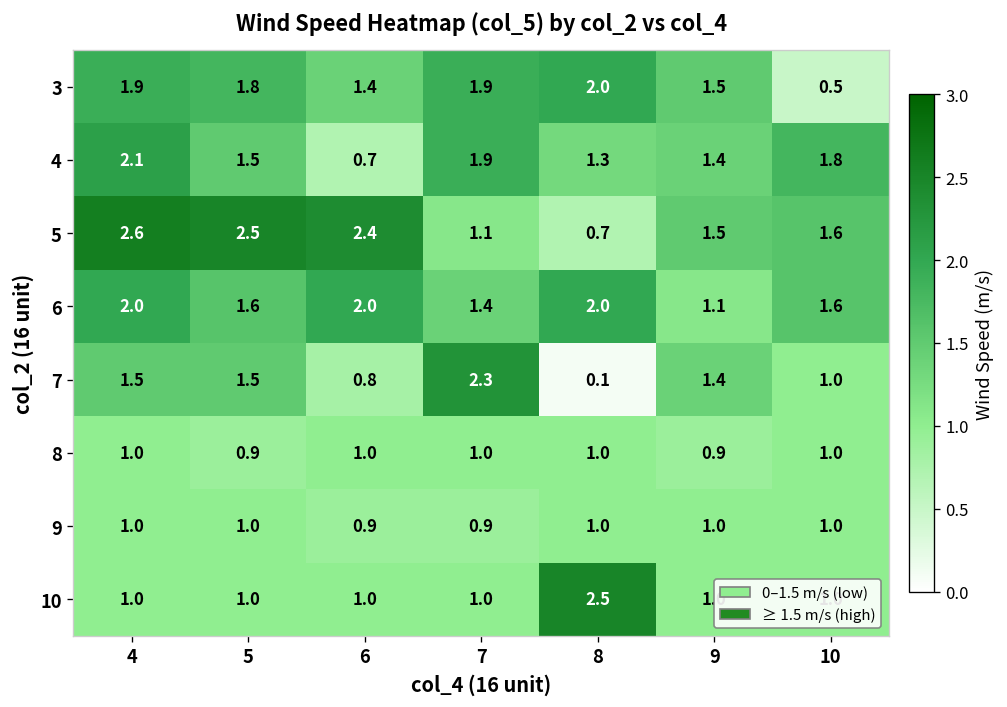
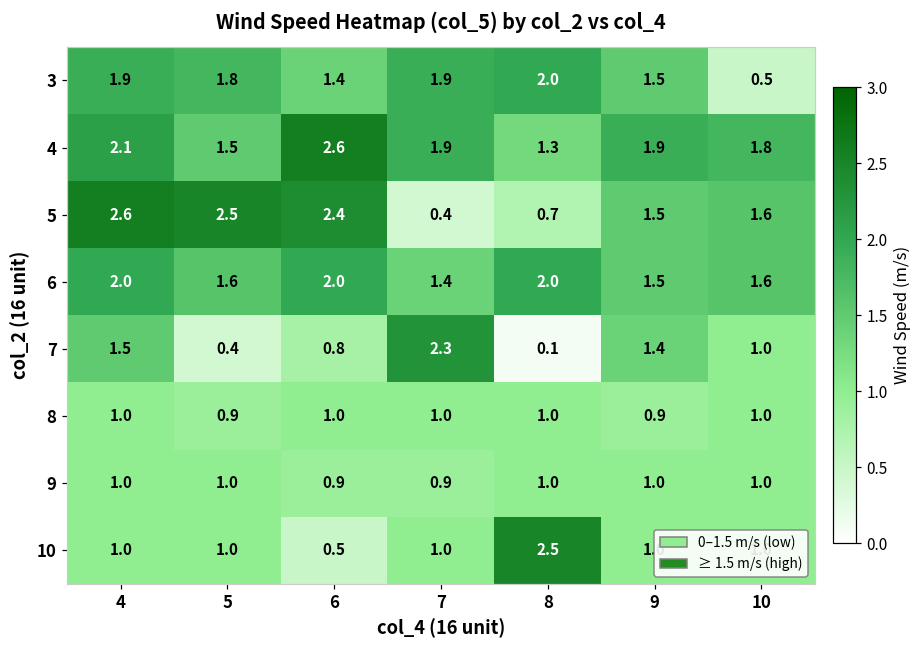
  {
    "3": {
      "4": 1.9,
      "5": 1.8,
      "6": 1.4,
      "7": 1.9,
      "8": 2.0,
      "9": 1.5,
      "10": 0.5
    },
    "4": {
      "4": 2.1,
      "5": 1.5,
-     "6": 0.7,
+     "6": 2.6,
      "7": 1.9,
      "8": 1.3,
-     "9": 1.4,
+     "9": 1.9,
      "10": 1.8
    },
    "5": {
      "4": 2.6,
      "5": 2.5,
      "6": 2.4,
-     "7": 1.1,
+     "7": 0.4,
      "8": 0.7,
      "9": 1.5,
      "10": 1.6
    },
    "6": {
      "4": 2.0,
      "5": 1.6,
      "6": 2.0,
      "7": 1.4,
      "8": 2.0,
-     "9": 1.1,
+     "9": 1.5,
      "10": 1.6
    },
    "7": {
      "4": 1.5,
-     "5": 1.5,
+     "5": 0.4,
      "6": 0.8,
      "7": 2.3,
      "8": 0.1,
      "9": 1.4,
      "10": 1.0
    },
    "8": {
      "4": 1.0,
      "5": 0.9,
      "6": 1.0,
      "7": 1.0,
      "8": 1.0,
      "9": 0.9,
      "10": 1.0
    },
    "9": {
      "4": 1.0,
      "5": 1.0,
      "6": 0.9,
      "7": 0.9,
      "8": 1.0,
      "9": 1.0,
      "10": 1.0
    },
    "10": {
      "4": 1.0,
      "5": 1.0,
-     "6": 1.0,
+     "6": 0.5,
      "7": 1.0,
      "8": 2.5
    }
  }
